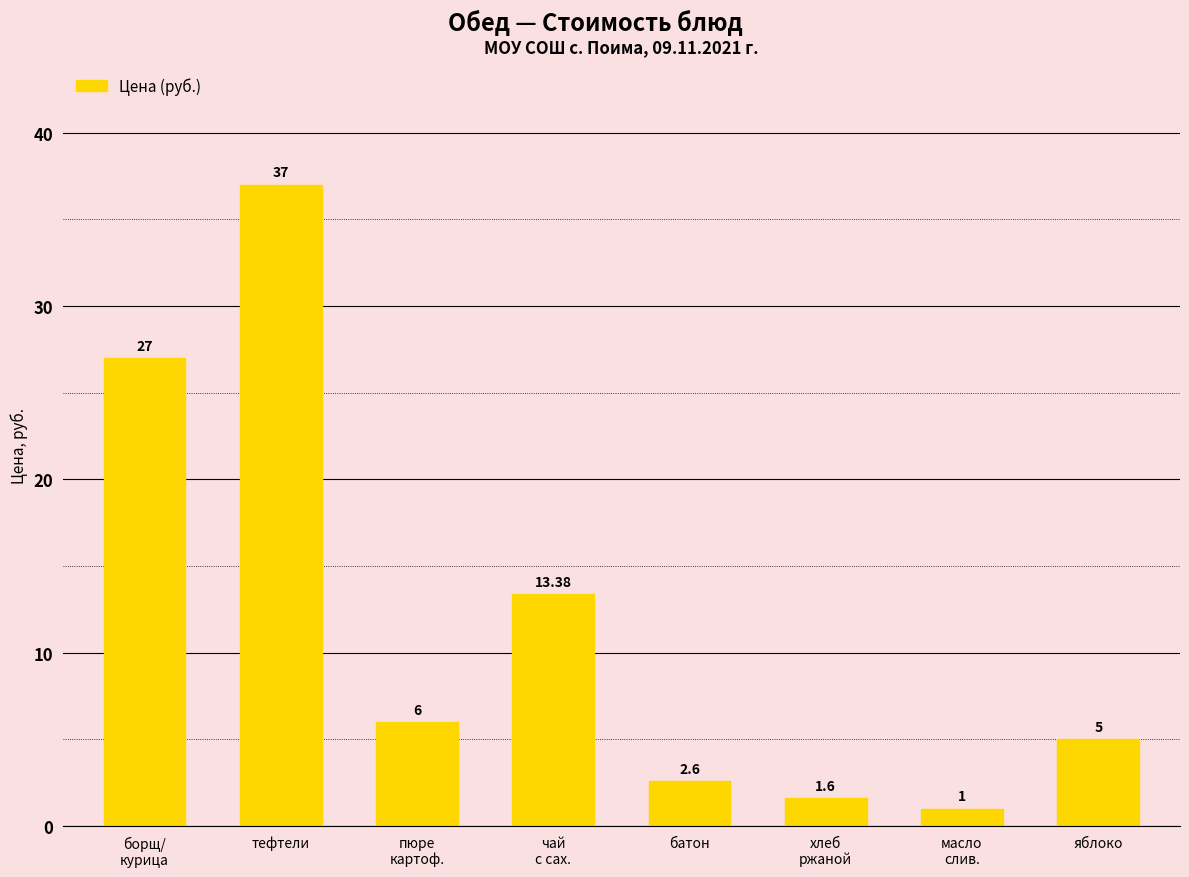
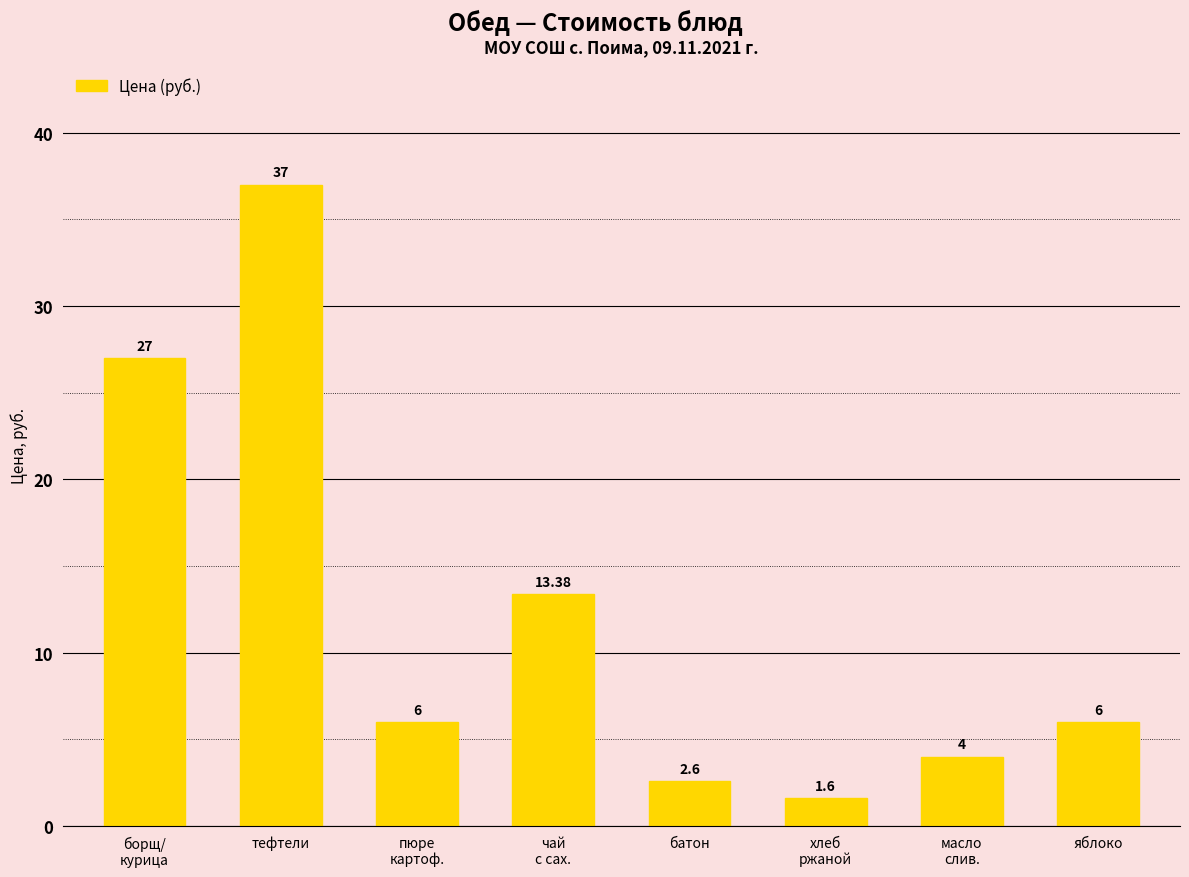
  {
    "борщ/ курица": 27,
    "тефтели": 37,
    "пюре картоф.": 6,
    "чай с сах.": 13.38,
    "батон": 2.6,
    "хлеб ржаной": 1.6,
-   "масло слив.": 1,
-   "яблоко": 5
+   "масло слив.": 4,
+   "яблоко": 6
  }
